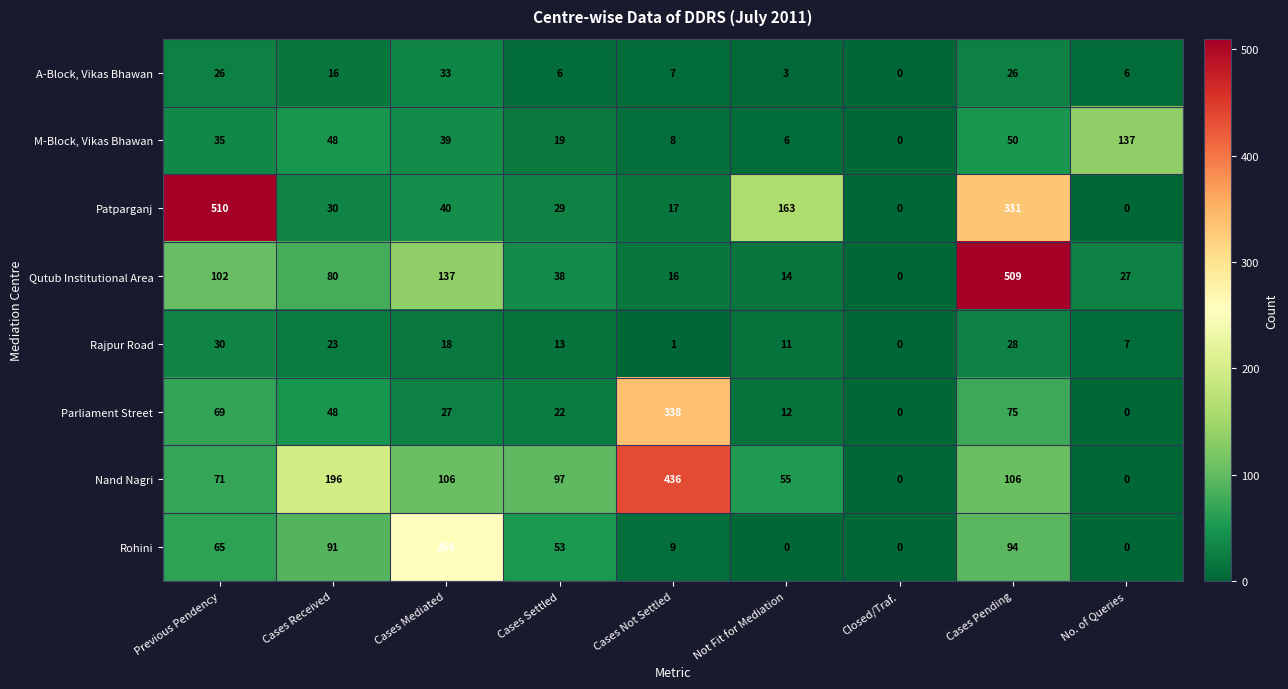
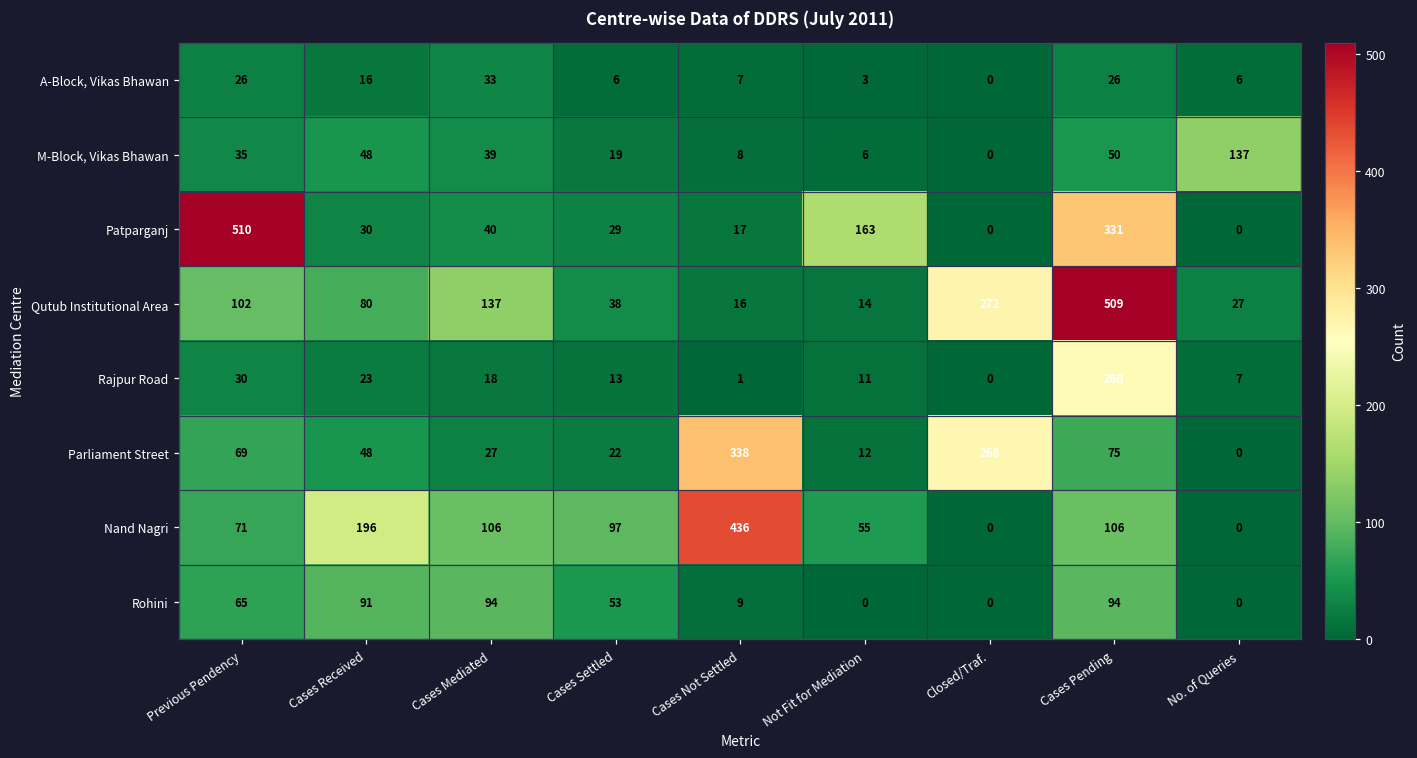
  {
    "A-Block, Vikas Bhawan": {
      "Previous Pendency": 26,
      "Cases Received": 16,
      "Cases Mediated": 33,
      "Cases Settled": 6,
      "Cases Not Settled": 7,
      "Not Fit for Mediation": 3,
      "Closed/Traf.": 0,
      "Cases Pending": 26,
      "No. of Queries": 6
    },
    "M-Block, Vikas Bhawan": {
      "Previous Pendency": 35,
      "Cases Received": 48,
      "Cases Mediated": 39,
      "Cases Settled": 19,
      "Cases Not Settled": 8,
      "Not Fit for Mediation": 6,
      "Closed/Traf.": 0,
      "Cases Pending": 50,
      "No. of Queries": 137
    },
    "Patparganj": {
      "Previous Pendency": 510,
      "Cases Received": 30,
      "Cases Mediated": 40,
      "Cases Settled": 29,
      "Cases Not Settled": 17,
      "Not Fit for Mediation": 163,
      "Closed/Traf.": 0,
      "Cases Pending": 331,
      "No. of Queries": 0
    },
    "Qutub Institutional Area": {
      "Previous Pendency": 102,
      "Cases Received": 80,
      "Cases Mediated": 137,
      "Cases Settled": 38,
      "Cases Not Settled": 16,
      "Not Fit for Mediation": 14,
-     "Closed/Traf.": 0,
+     "Closed/Traf.": 272,
      "Cases Pending": 509,
      "No. of Queries": 27
    },
    "Rajpur Road": {
      "Previous Pendency": 30,
      "Cases Received": 23,
      "Cases Mediated": 18,
      "Cases Settled": 13,
      "Cases Not Settled": 1,
      "Not Fit for Mediation": 11,
      "Closed/Traf.": 0,
-     "Cases Pending": 28,
+     "Cases Pending": 260,
      "No. of Queries": 7
    },
    "Parliament Street": {
      "Previous Pendency": 69,
      "Cases Received": 48,
      "Cases Mediated": 27,
      "Cases Settled": 22,
      "Cases Not Settled": 338,
      "Not Fit for Mediation": 12,
-     "Closed/Traf.": 0,
+     "Closed/Traf.": 268,
      "Cases Pending": 75,
      "No. of Queries": 0
    },
    "Nand Nagri": {
      "Previous Pendency": 71,
      "Cases Received": 196,
      "Cases Mediated": 106,
      "Cases Settled": 97,
      "Cases Not Settled": 436,
      "Not Fit for Mediation": 55,
      "Closed/Traf.": 0,
      "Cases Pending": 106,
      "No. of Queries": 0
    },
    "Rohini": {
      "Previous Pendency": 65,
      "Cases Received": 91,
-     "Cases Mediated": 256,
+     "Cases Mediated": 94,
      "Cases Settled": 53,
      "Cases Not Settled": 9,
      "Not Fit for Mediation": 0,
      "Closed/Traf.": 0,
      "Cases Pending": 94,
      "No. of Queries": 0
    }
  }
